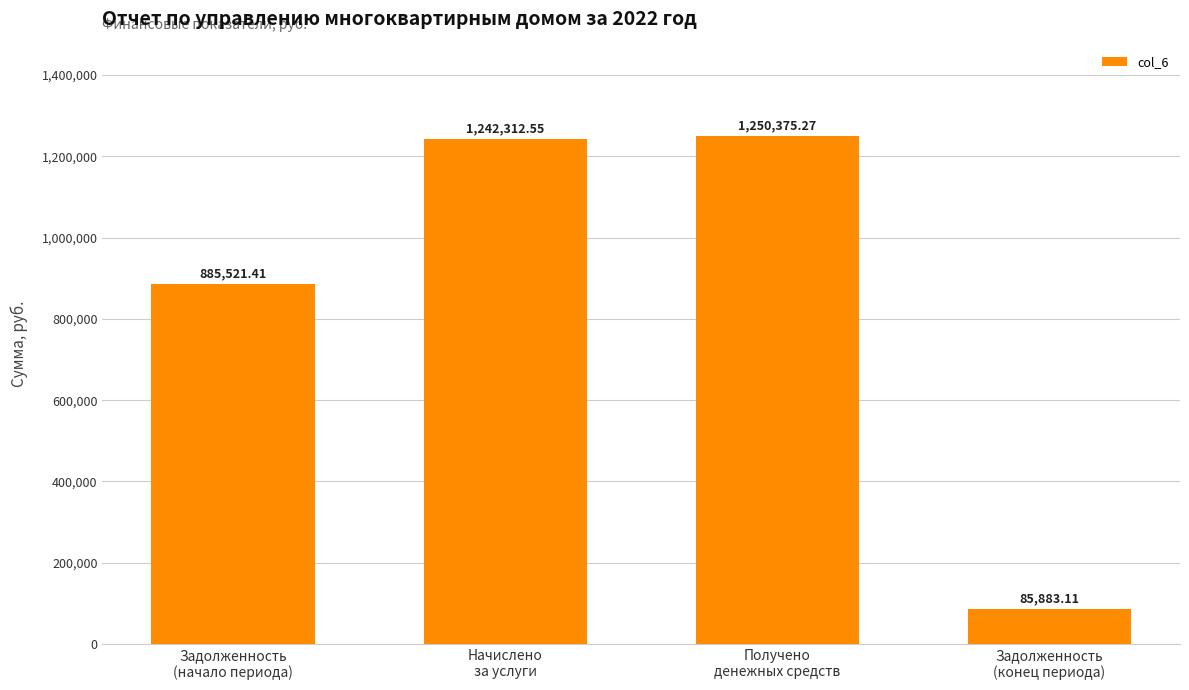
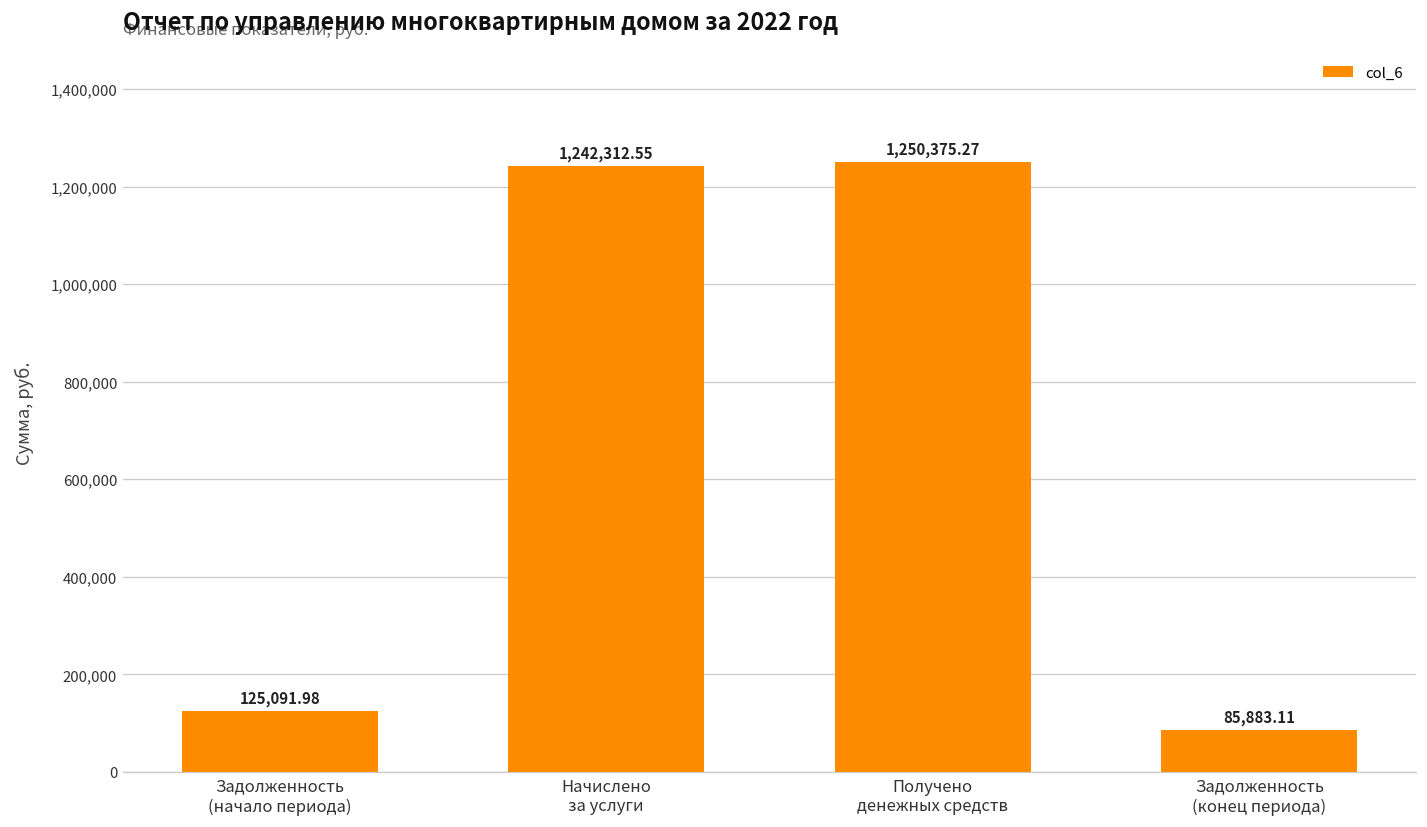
  {
-   "Задолженность (начало периода)": "885,521.41",
+   "Задолженность (начало периода)": "125,091.98",
    "Начислено за услуги": "1,242,312.55",
    "Получено денежных средств": "1,250,375.27",
    "Задолженность (конец периода)": "85,883.11"
  }
